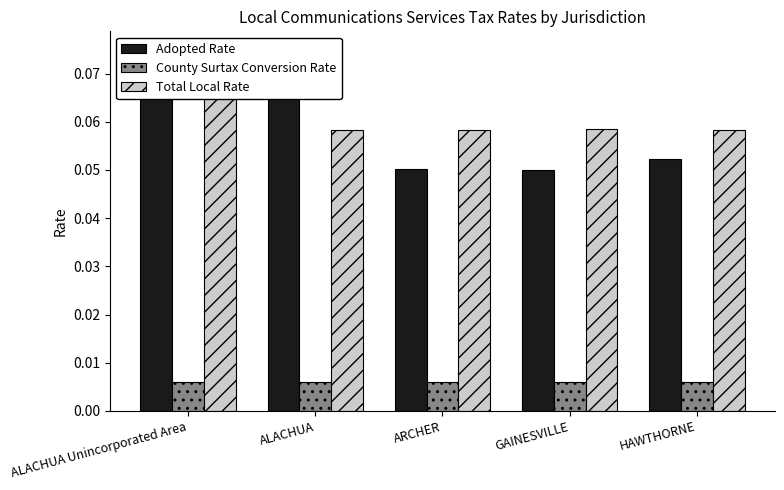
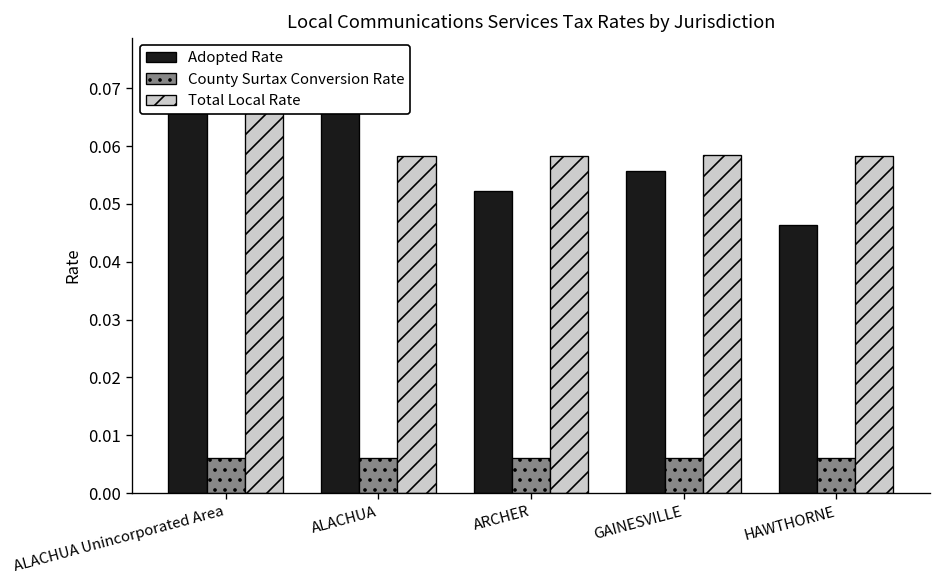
  {
    "Adopted Rate": {
-     "ARCHER": 0.050,
-     "GAINESVILLE": 0.050,
-     "HAWTHORNE": 0.052
+     "ARCHER": 0.052,
+     "GAINESVILLE": 0.056,
+     "HAWTHORNE": 0.046
    },
    "County Surtax Conversion Rate": {
      "ALACHUA Unincorporated Area": 0.006,
      "ALACHUA": 0.006,
      "ARCHER": 0.006,
      "GAINESVILLE": 0.006,
      "HAWTHORNE": 0.006
    },
    "Total Local Rate": {
      "ALACHUA": 0.058,
      "ARCHER": 0.058,
      "GAINESVILLE": 0.059,
      "HAWTHORNE": 0.058
    }
  }
